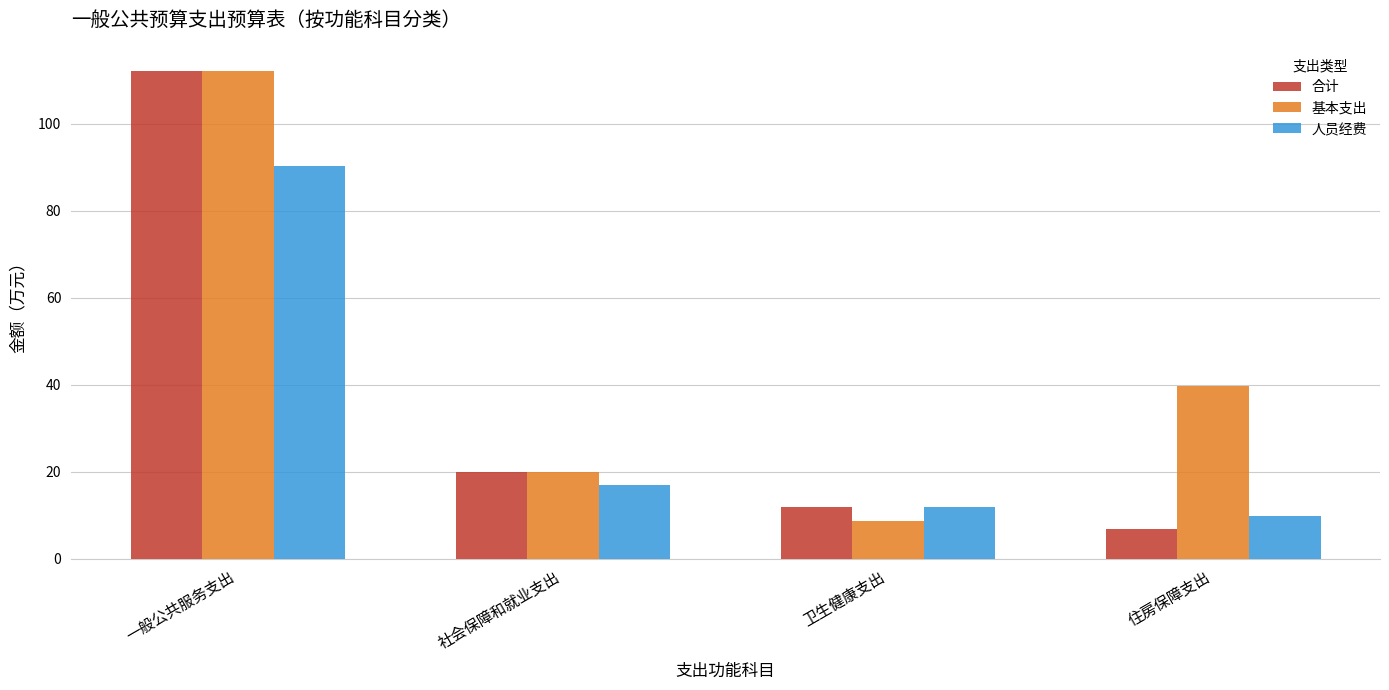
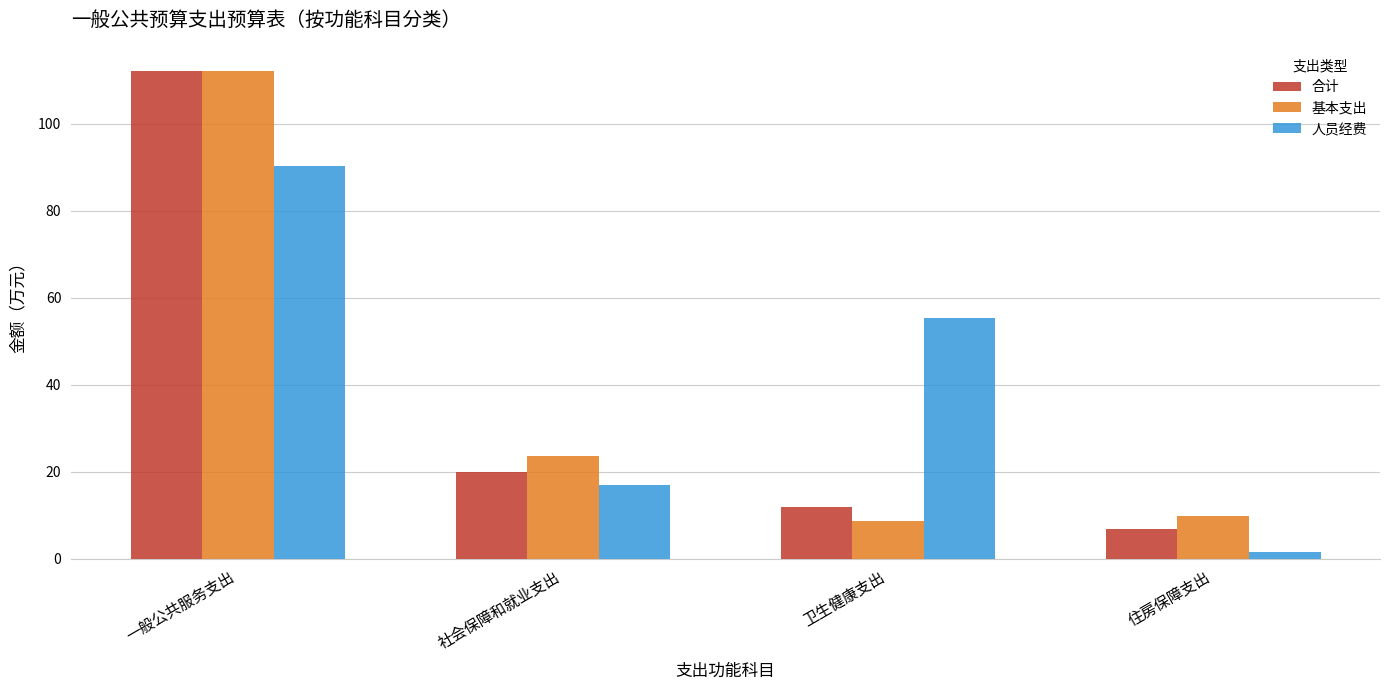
  {
    "合计": {
      "一般公共服务支出": 112,
      "社会保障和就业支出": 20,
      "卫生健康支出": 12,
      "住房保障支出": 7
    },
    "基本支出": {
      "一般公共服务支出": 112,
-     "社会保障和就业支出": 20,
+     "社会保障和就业支出": 24,
      "卫生健康支出": 9,
-     "住房保障支出": 40
+     "住房保障支出": 10
    },
    "人员经费": {
      "一般公共服务支出": 90,
      "社会保障和就业支出": 17,
-     "卫生健康支出": 12,
-     "住房保障支出": 10
+     "卫生健康支出": 55,
+     "住房保障支出": 2
    }
  }
